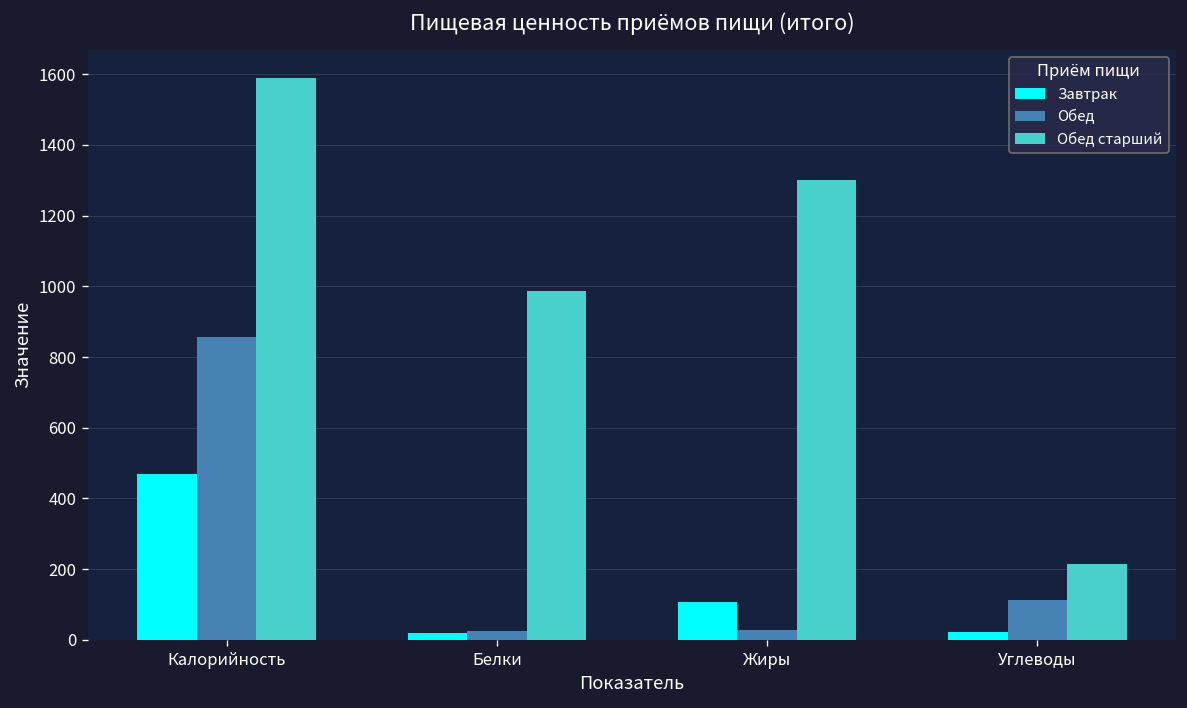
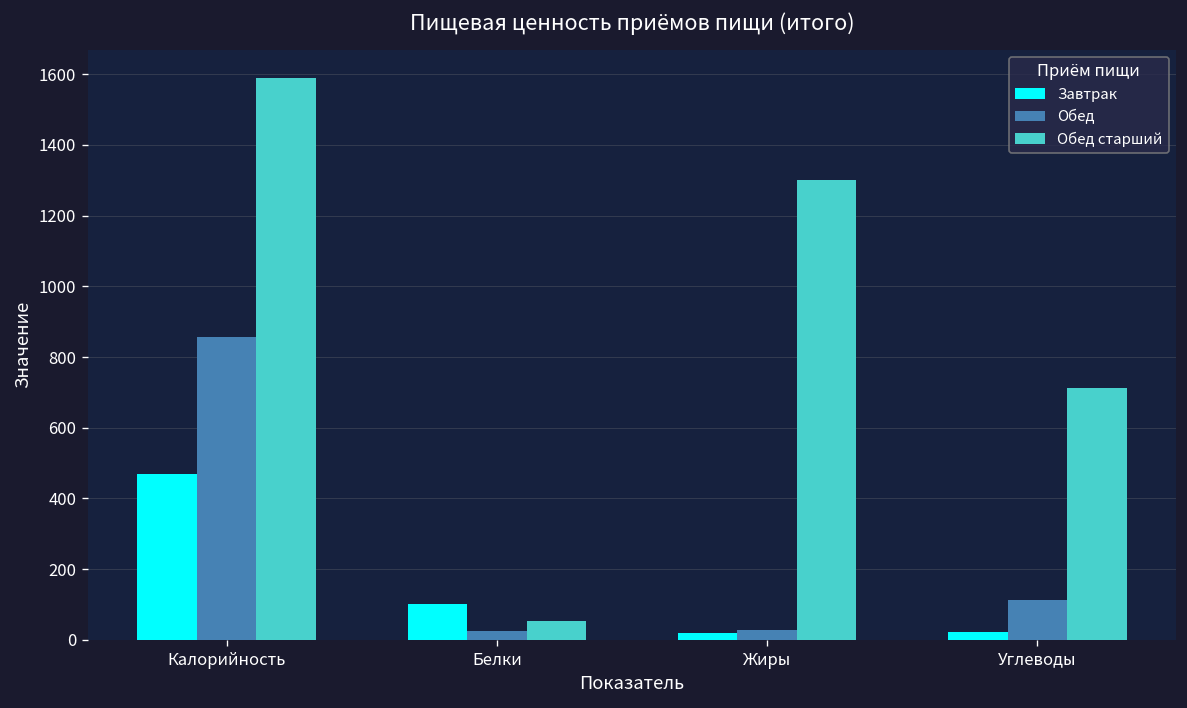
  {
    "Завтрак": {
      "Калорийность": 470,
-     "Белки": 20,
-     "Жиры": 110,
+     "Белки": 100,
+     "Жиры": 20,
      "Углеводы": 20
    },
    "Обед": {
      "Калорийность": 860,
      "Белки": 30,
      "Жиры": 30,
      "Углеводы": 110
    },
    "Обед старший": {
      "Калорийность": 1590,
-     "Белки": 990,
+     "Белки": 50,
      "Жиры": 1300,
-     "Углеводы": 220
+     "Углеводы": 710
    }
  }
